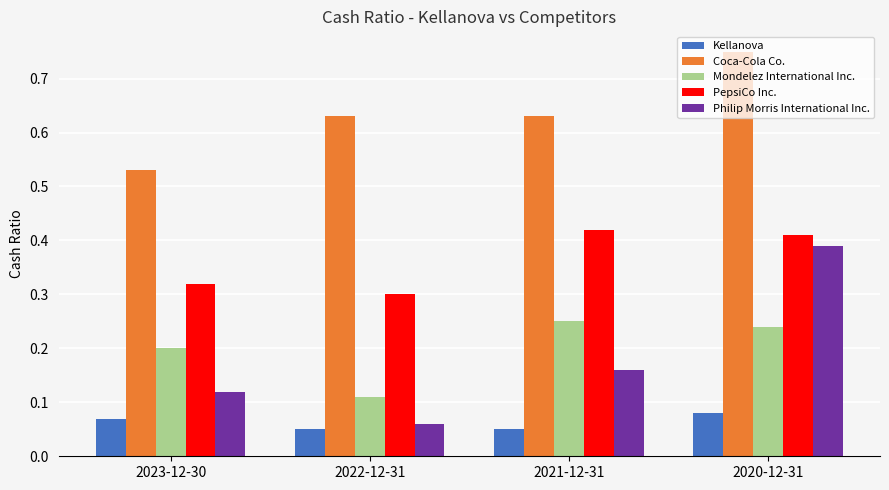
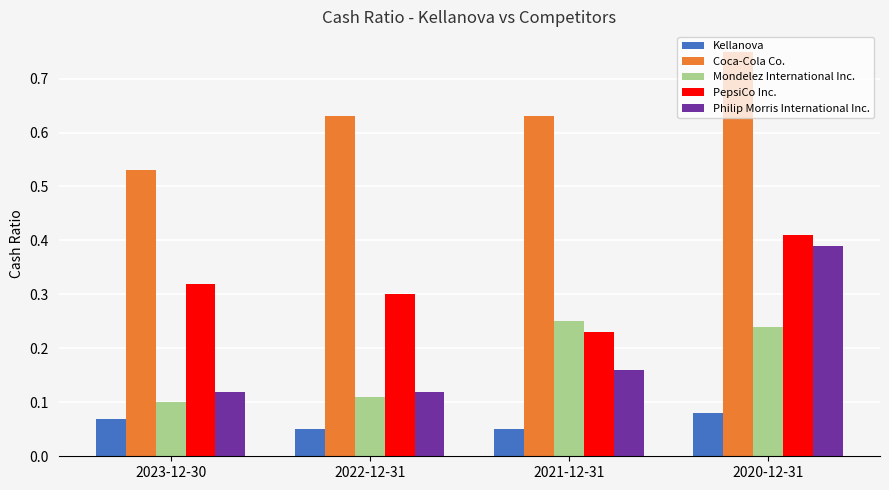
  {
    "Kellanova": {
      "2023-12-30": 0.07,
      "2022-12-31": 0.05,
      "2021-12-31": 0.05,
      "2020-12-31": 0.08
    },
    "Coca-Cola Co.": {
      "2023-12-30": 0.53,
      "2022-12-31": 0.63,
      "2021-12-31": 0.63
    },
    "Mondelez International Inc.": {
-     "2023-12-30": 0.2,
+     "2023-12-30": 0.1,
      "2022-12-31": 0.11,
      "2021-12-31": 0.25,
      "2020-12-31": 0.24
    },
    "PepsiCo Inc.": {
      "2023-12-30": 0.32,
      "2022-12-31": 0.30,
-     "2021-12-31": 0.42,
+     "2021-12-31": 0.23,
      "2020-12-31": 0.41
    },
    "Philip Morris International Inc.": {
      "2023-12-30": 0.12,
-     "2022-12-31": 0.06,
+     "2022-12-31": 0.12,
      "2021-12-31": 0.16,
      "2020-12-31": 0.39
    }
  }
